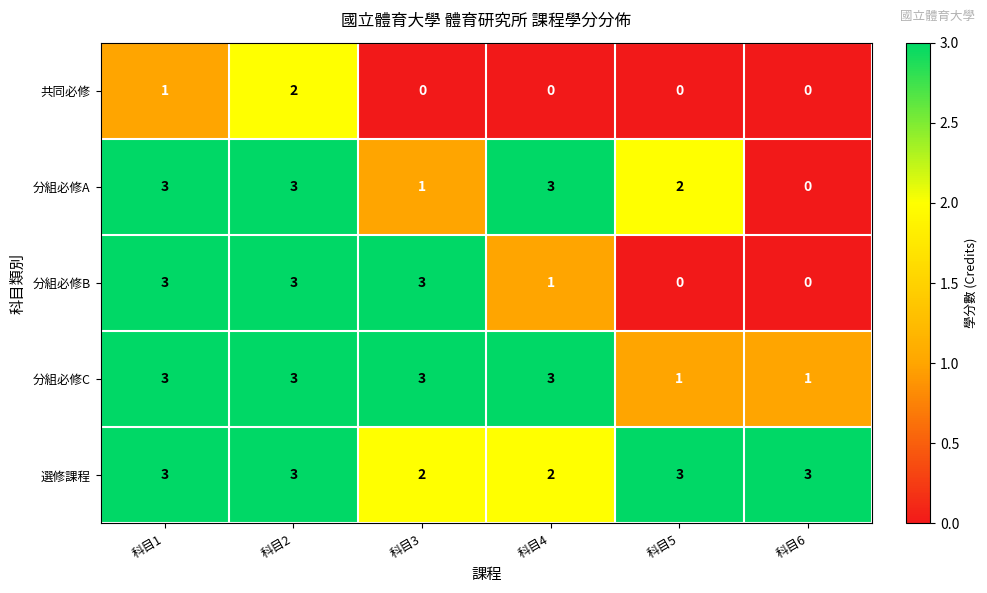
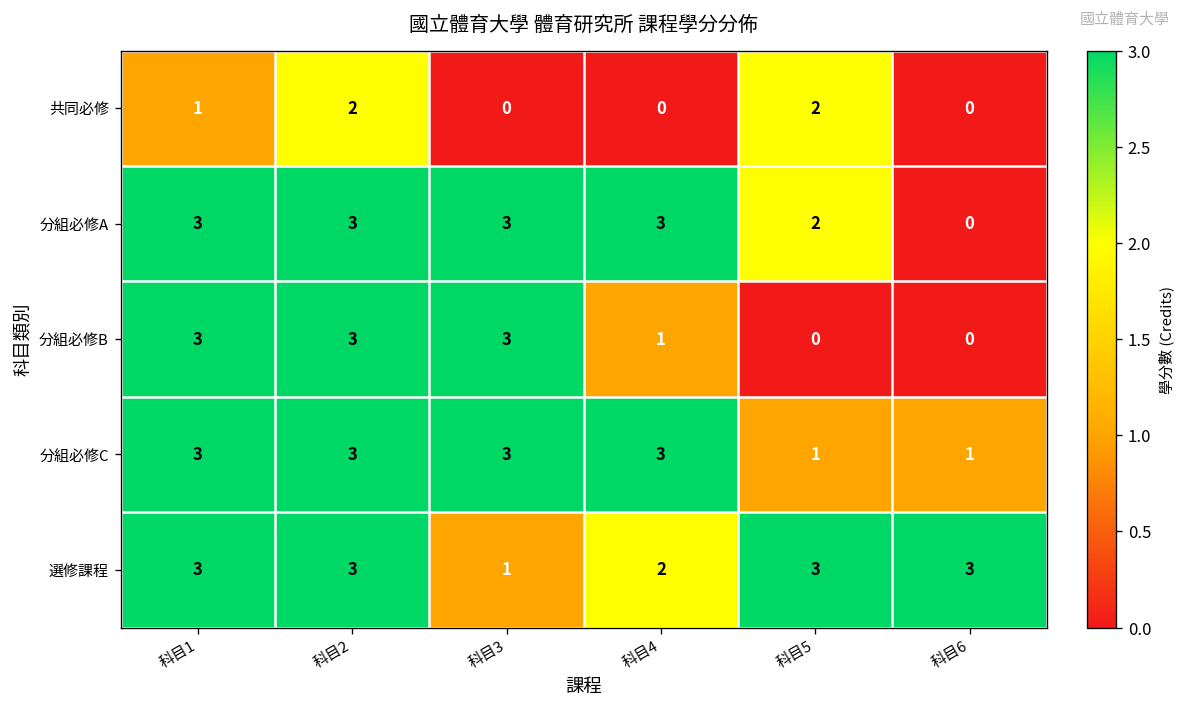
  {
    "共同必修": {
      "科目1": 1,
      "科目2": 2,
      "科目3": 0,
      "科目4": 0,
-     "科目5": 0,
+     "科目5": 2,
      "科目6": 0
    },
    "分組必修A": {
      "科目1": 3,
      "科目2": 3,
-     "科目3": 1,
+     "科目3": 3,
      "科目4": 3,
      "科目5": 2,
      "科目6": 0
    },
    "分組必修B": {
      "科目1": 3,
      "科目2": 3,
      "科目3": 3,
      "科目4": 1,
      "科目5": 0,
      "科目6": 0
    },
    "分組必修C": {
      "科目1": 3,
      "科目2": 3,
      "科目3": 3,
      "科目4": 3,
      "科目5": 1,
      "科目6": 1
    },
    "選修課程": {
      "科目1": 3,
      "科目2": 3,
-     "科目3": 2,
+     "科目3": 1,
      "科目4": 2,
      "科目5": 3,
      "科目6": 3
    }
  }
